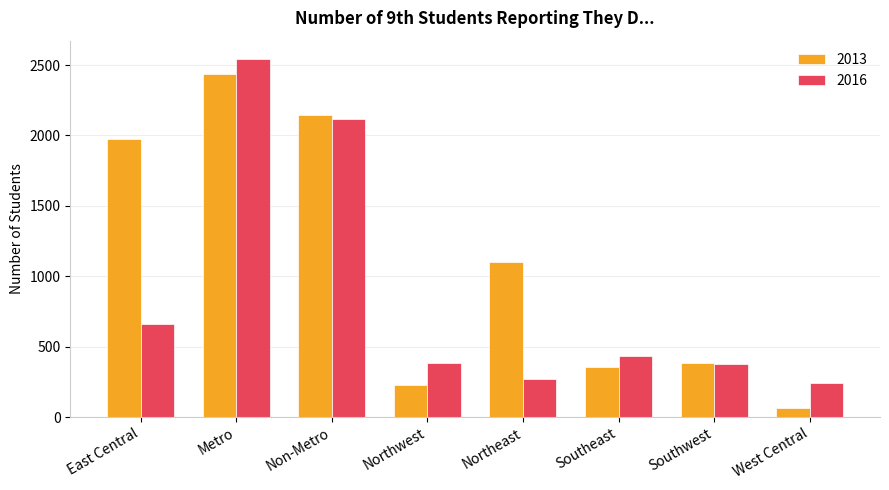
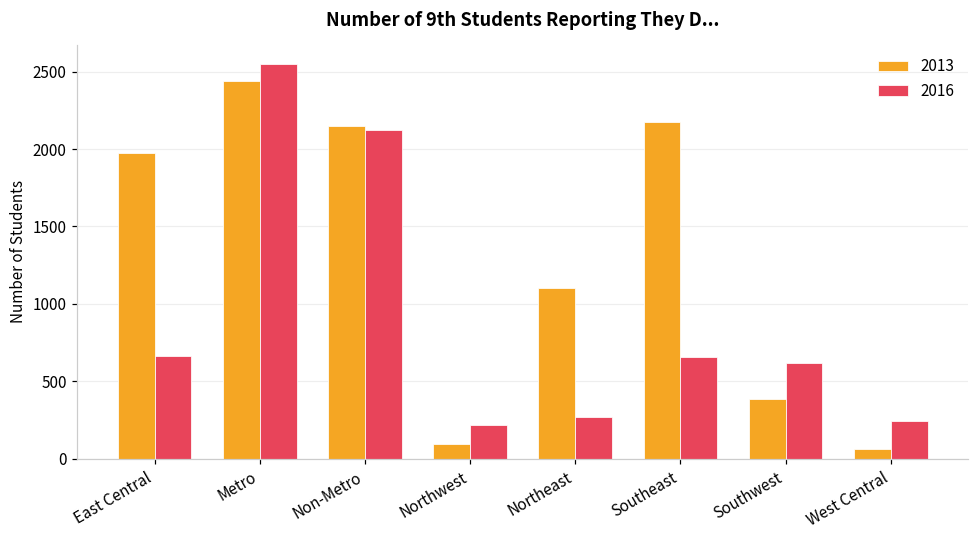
  {
    "2013": {
      "East Central": 1980,
      "Metro": 2440,
      "Non-Metro": 2150,
-     "Northwest": 230,
+     "Northwest": 100,
      "Northeast": 1100,
-     "Southeast": 360,
+     "Southeast": 2170,
      "Southwest": 390,
      "West Central": 60
    },
    "2016": {
      "East Central": 660,
      "Metro": 2550,
      "Non-Metro": 2120,
-     "Northwest": 390,
+     "Northwest": 220,
      "Northeast": 270,
-     "Southeast": 430,
-     "Southwest": 380,
+     "Southeast": 660,
+     "Southwest": 620,
      "West Central": 240
    }
  }
